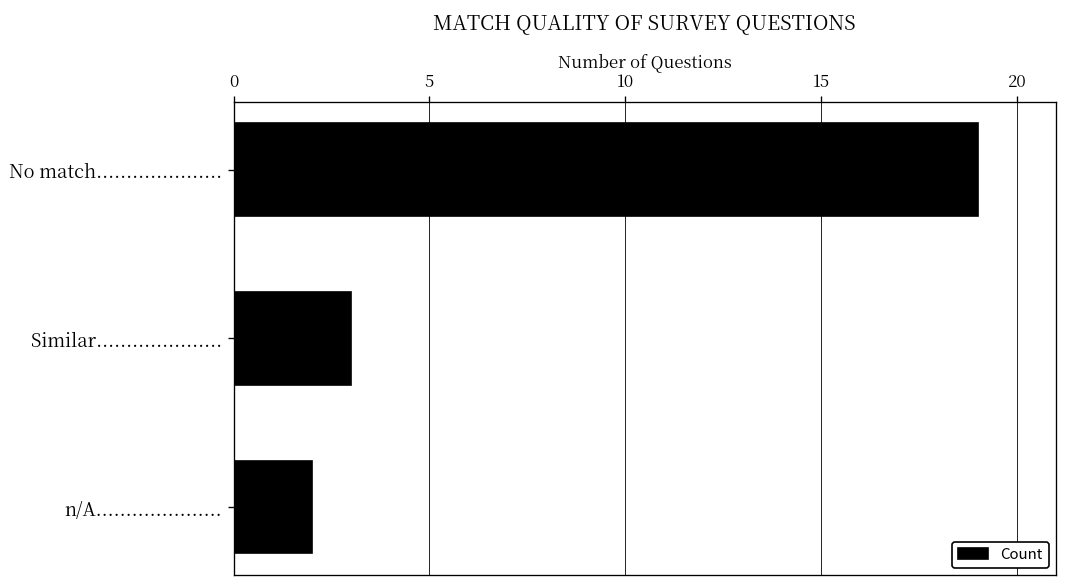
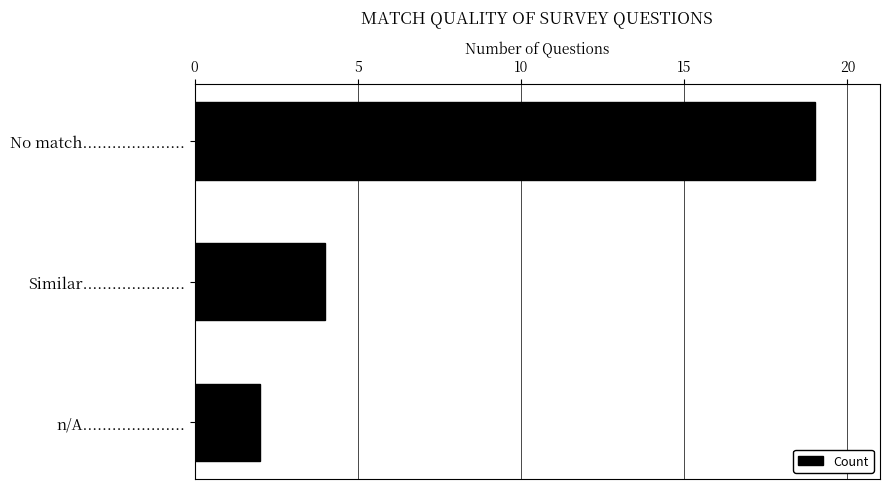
  {
    "No match.....................": 19,
-   "Similar.....................": 3,
+   "Similar.....................": 4,
    "n/A.....................": 2
  }
